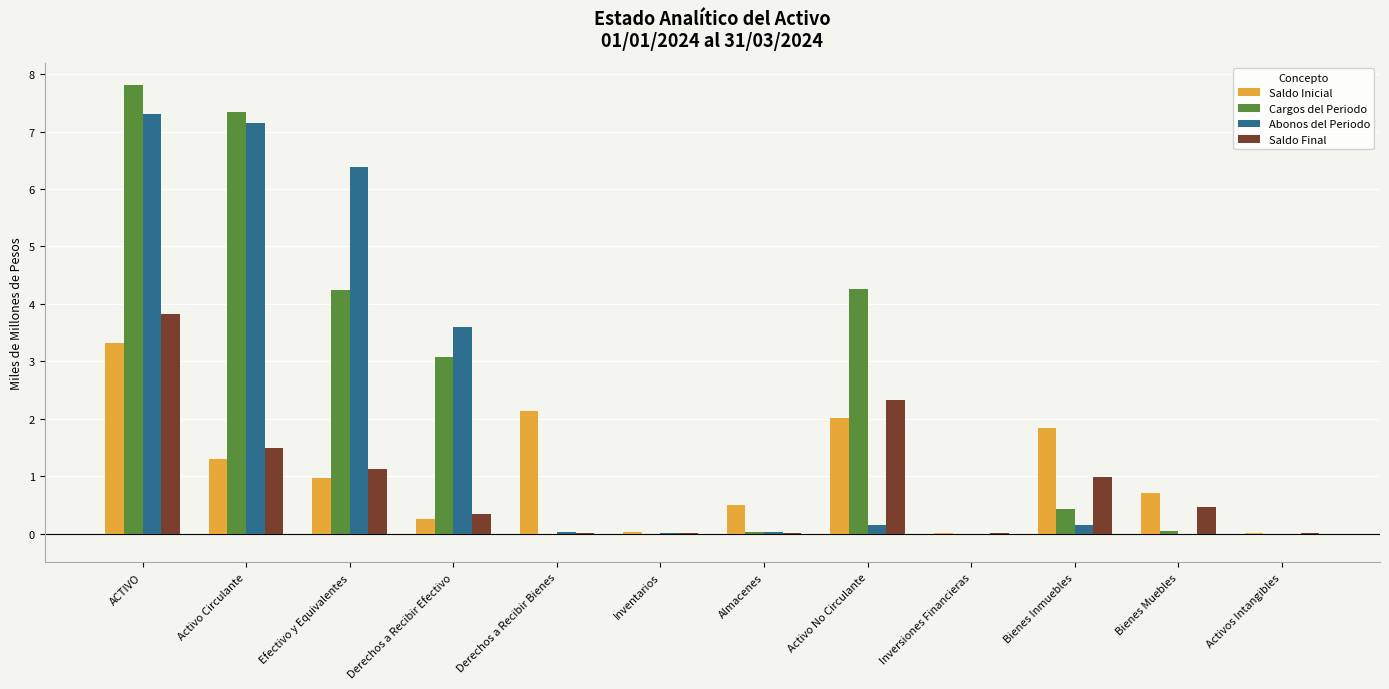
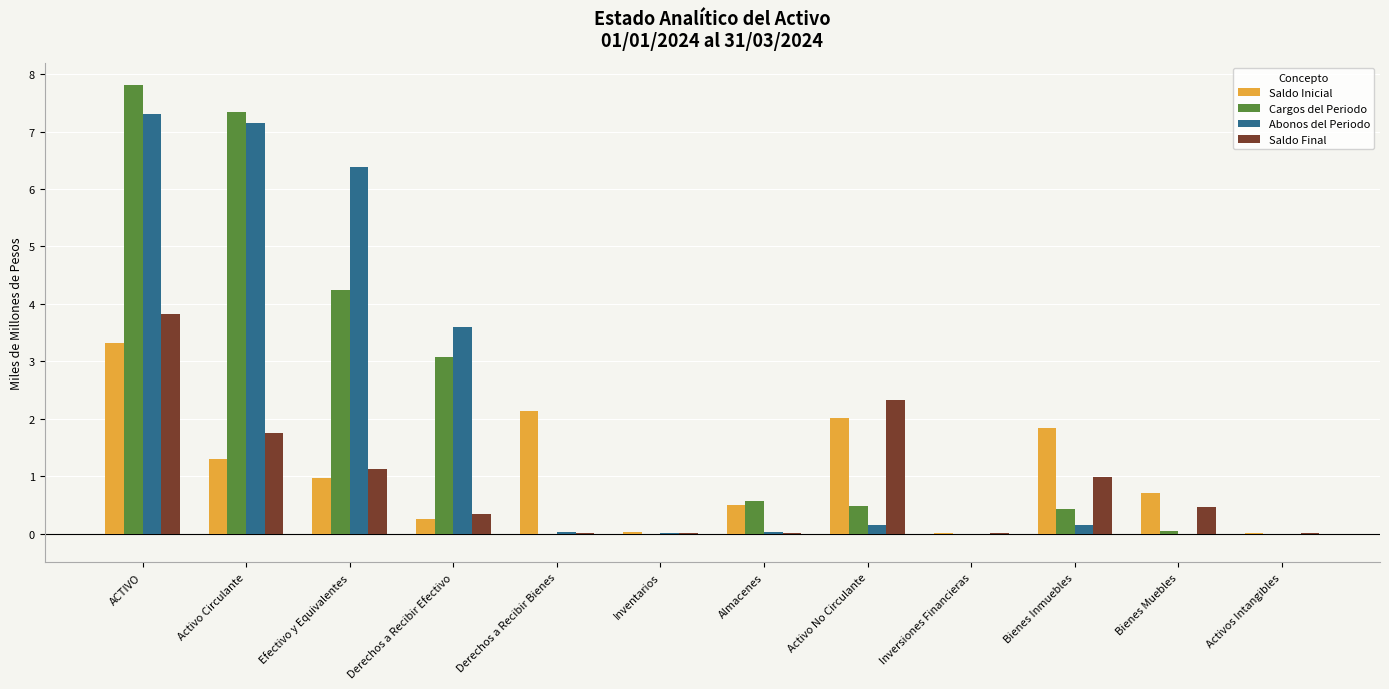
  {
    "Saldo Inicial": {
      "ACTIVO": 3.3,
      "Activo Circulante": 1.3,
      "Efectivo y Equivalentes": 1.0,
      "Derechos a Recibir Efectivo": 0.3,
      "Derechos a Recibir Bienes": 2.1,
      "Almacenes": 0.5,
      "Activo No Circulante": 2.0,
      "Bienes Inmuebles": 1.8,
      "Bienes Muebles": 0.7
    },
    "Cargos del Periodo": {
      "ACTIVO": 7.8,
      "Activo Circulante": 7.3,
      "Efectivo y Equivalentes": 4.2,
      "Derechos a Recibir Efectivo": 3.1,
      "Derechos a Recibir Bienes": 0.0,
-     "Almacenes": 0.0,
-     "Activo No Circulante": 4.3,
+     "Almacenes": 0.6,
+     "Activo No Circulante": 0.5,
      "Bienes Inmuebles": 0.4
    },
    "Abonos del Periodo": {
      "ACTIVO": 7.3,
      "Activo Circulante": 7.2,
      "Efectivo y Equivalentes": 6.4,
      "Derechos a Recibir Efectivo": 3.6,
      "Activo No Circulante": 0.2,
      "Inversiones Financieras": 0.0,
      "Bienes Inmuebles": 0.2,
      "Bienes Muebles": 0.0,
      "Activos Intangibles": 0.0
    },
    "Saldo Final": {
      "ACTIVO": 3.8,
-     "Activo Circulante": 1.5,
+     "Activo Circulante": 1.8,
      "Efectivo y Equivalentes": 1.1,
      "Derechos a Recibir Efectivo": 0.3,
      "Activo No Circulante": 2.3,
      "Bienes Inmuebles": 1.0,
      "Bienes Muebles": 0.5
    }
  }
